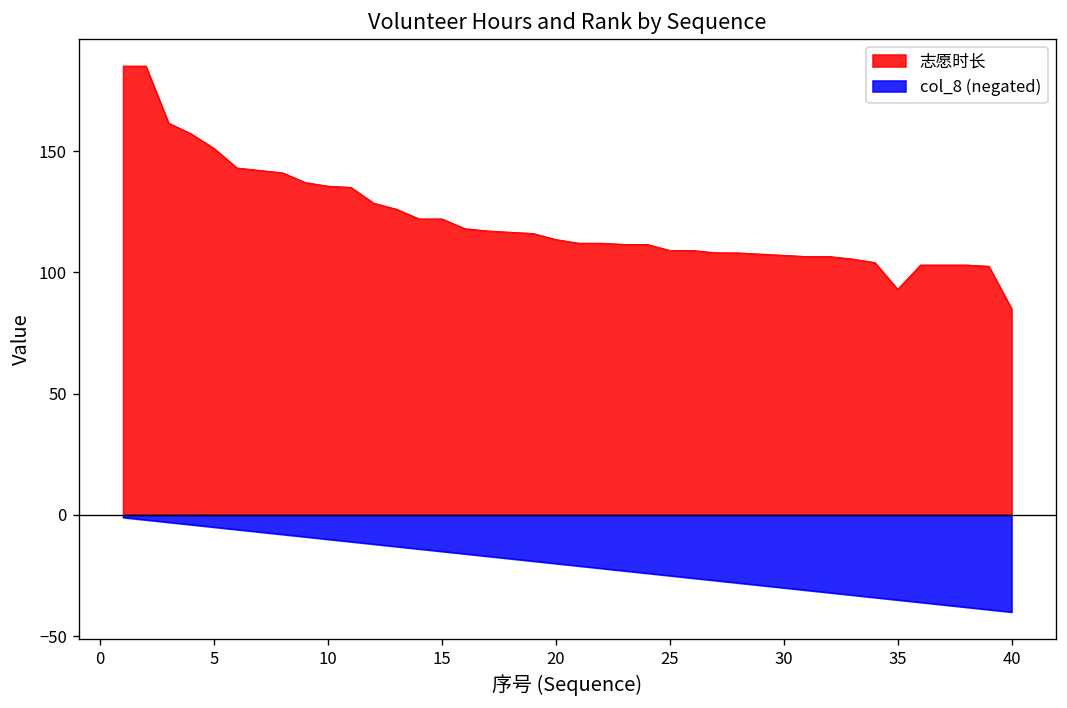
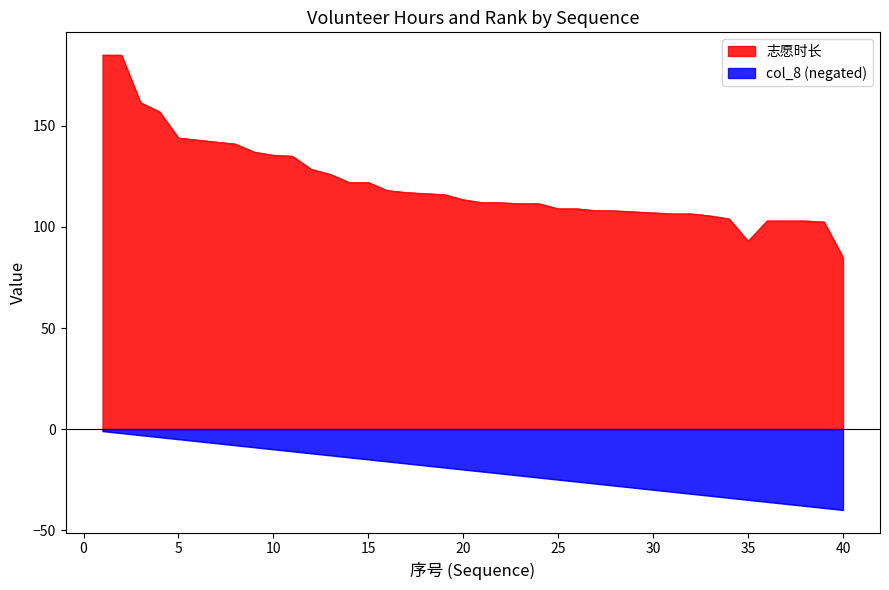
  {
    "志愿时长": {
-     "5": 151,
+     "5": 144,
      "10": 136,
      "15": 122,
      "20": 114,
      "25": 109,
      "30": 107,
      "35": 93,
      "40": 85
    }
  }
